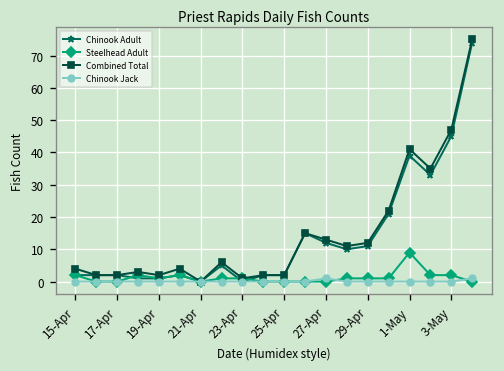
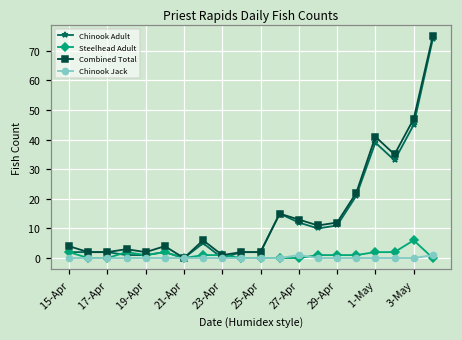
  {
    "Steelhead Adult": {
      "27-Apr": 0,
      "29-Apr": 1,
-     "1-May": 9,
-     "3-May": 2
+     "1-May": 2,
+     "3-May": 6
    },
    "Chinook Jack": {
      "15-Apr": 0,
      "19-Apr": 0,
      "27-Apr": 1,
      "29-Apr": 0,
      "1-May": 0,
      "3-May": 0
    }
  }
